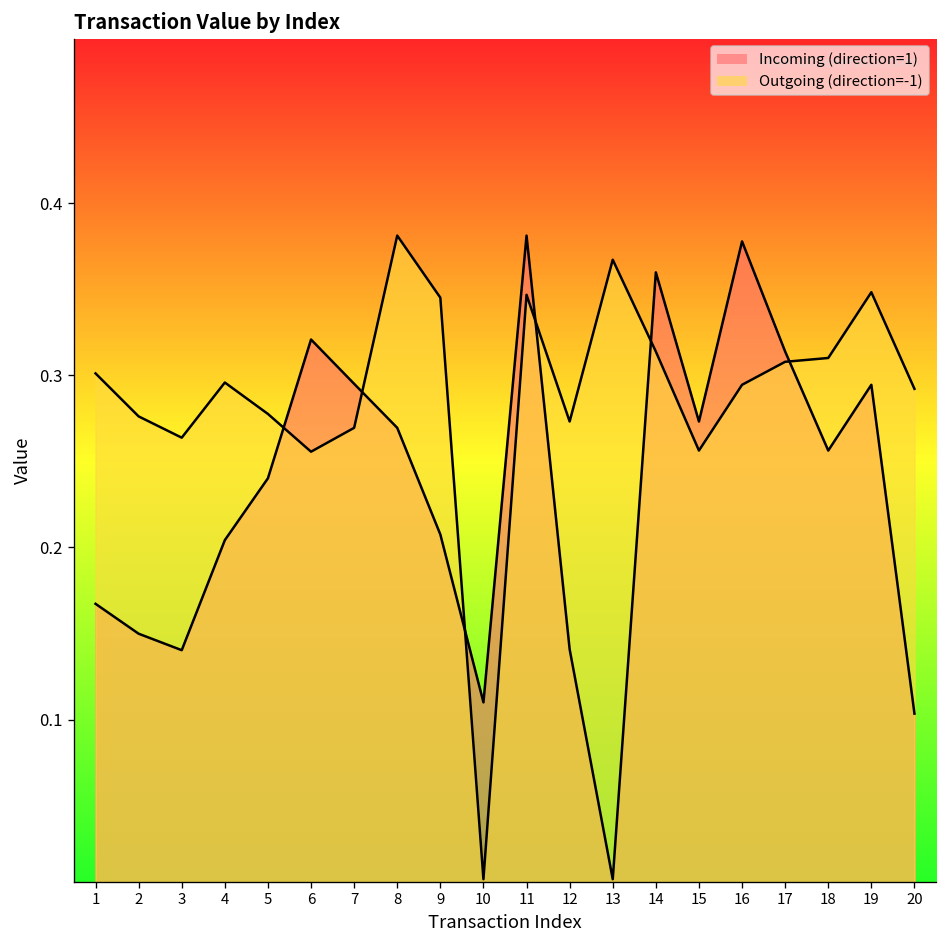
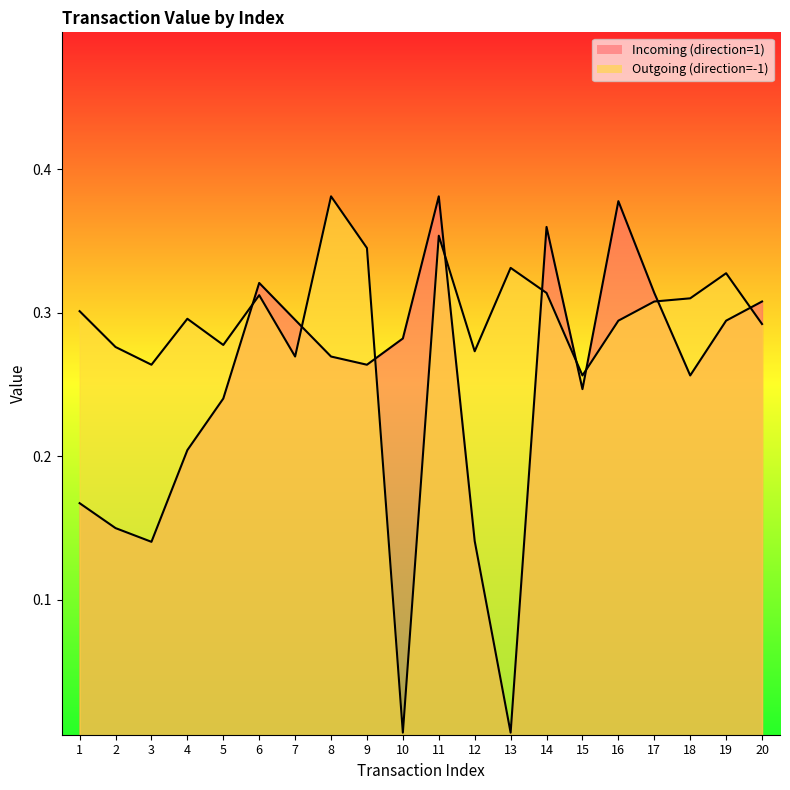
  {
    "Incoming (direction=1)": {
      "1": 0.167,
      "2": 0.150,
      "3": 0.140,
      "4": 0.204,
      "5": 0.240,
      "6": 0.321,
      "7": 0.295,
      "8": 0.269,
-     "9": 0.208,
-     "10": 0.110,
+     "9": 0.264,
+     "10": 0.282,
      "11": 0.381,
      "12": 0.141,
      "13": 0.007,
      "14": 0.360,
-     "15": 0.273,
+     "15": 0.247,
      "16": 0.378,
      "17": 0.314,
      "18": 0.256,
      "19": 0.295,
-     "20": 0.103
+     "20": 0.308
    },
    "Outgoing (direction=-1)": {
      "1": 0.301,
      "2": 0.276,
      "3": 0.264,
      "4": 0.296,
      "5": 0.278,
-     "6": 0.256,
+     "6": 0.312,
      "7": 0.269,
      "8": 0.381,
      "9": 0.345,
      "10": 0.007,
-     "11": 0.347,
+     "11": 0.354,
      "12": 0.273,
-     "13": 0.367,
+     "13": 0.331,
      "14": 0.314,
      "15": 0.256,
      "16": 0.295,
      "17": 0.308,
      "18": 0.310,
-     "19": 0.348,
+     "19": 0.328,
      "20": 0.292
    }
  }
